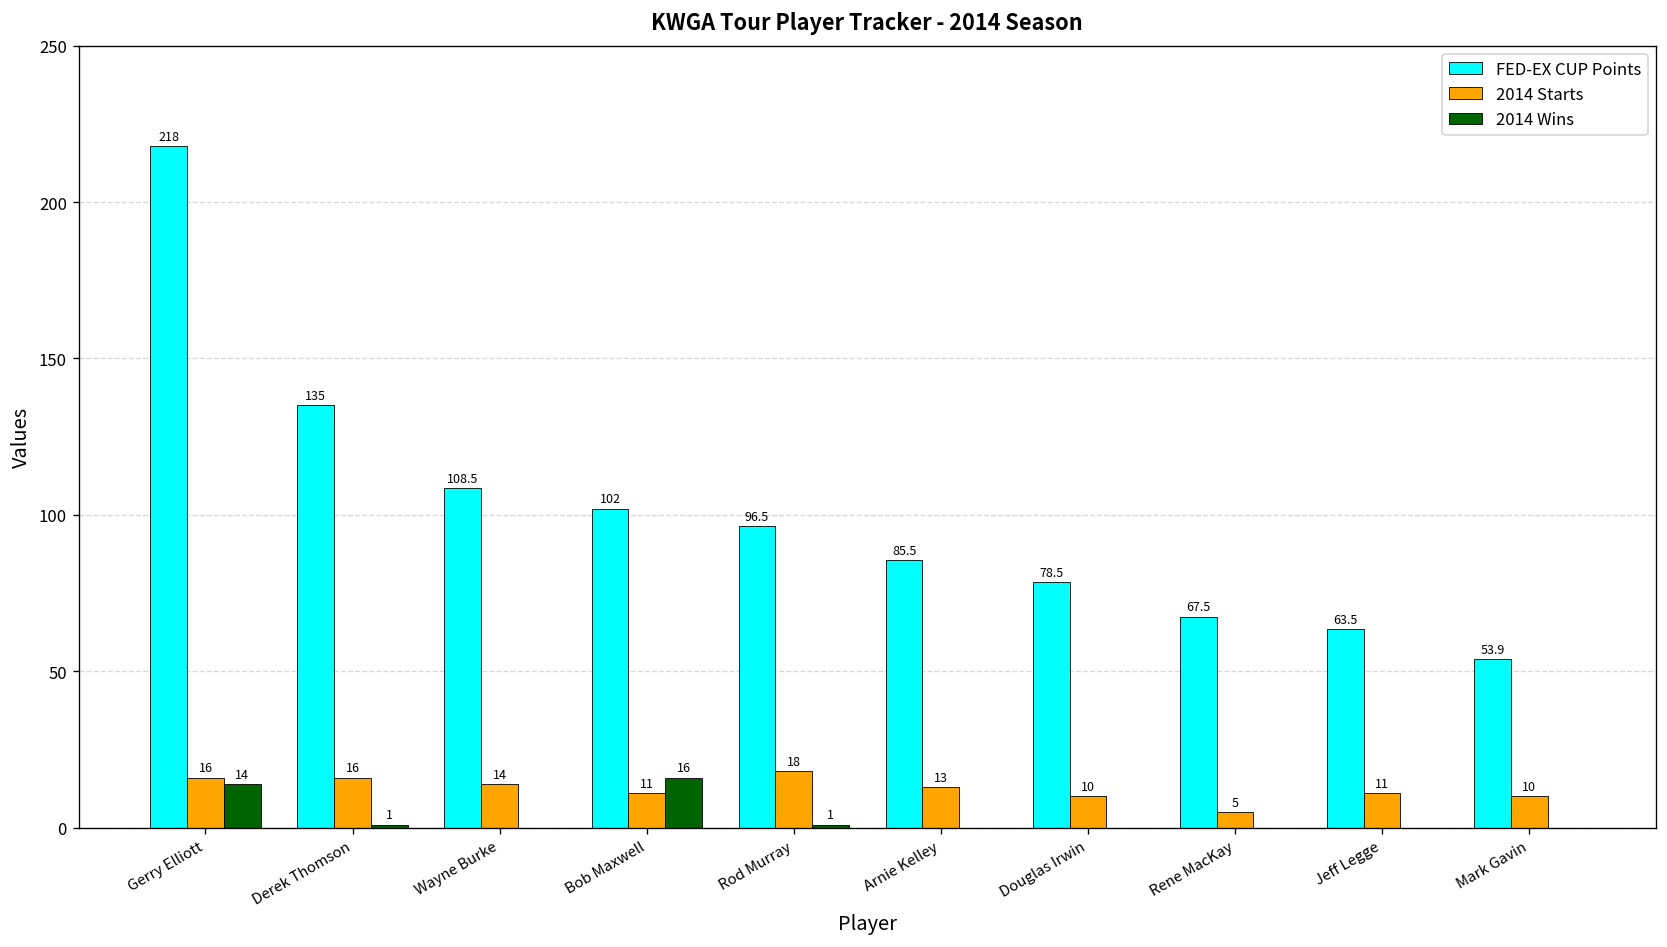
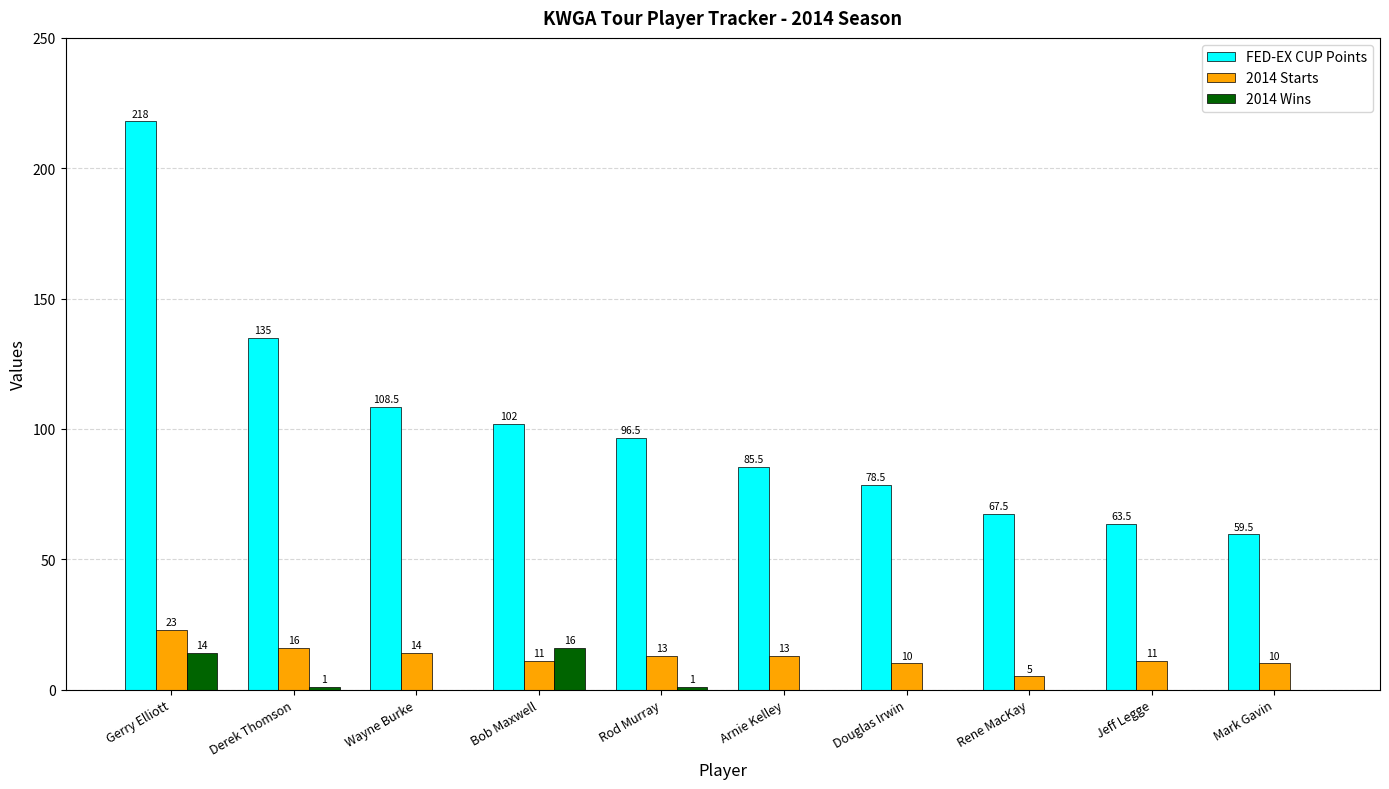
  {
    "FED-EX CUP Points": {
      "Gerry Elliott": 218,
      "Derek Thomson": 135,
      "Wayne Burke": 108.5,
      "Bob Maxwell": 102,
      "Rod Murray": 96.5,
      "Arnie Kelley": 85.5,
      "Douglas Irwin": 78.5,
      "Rene MacKay": 67.5,
      "Jeff Legge": 63.5,
-     "Mark Gavin": 53.9
+     "Mark Gavin": 59.5
    },
    "2014 Starts": {
-     "Gerry Elliott": 16,
+     "Gerry Elliott": 23,
      "Derek Thomson": 16,
      "Wayne Burke": 14,
      "Bob Maxwell": 11,
-     "Rod Murray": 18,
+     "Rod Murray": 13,
      "Arnie Kelley": 13,
      "Douglas Irwin": 10,
      "Rene MacKay": 5,
      "Jeff Legge": 11,
      "Mark Gavin": 10
    },
    "2014 Wins": {
      "Gerry Elliott": 14,
      "Derek Thomson": 1,
      "Bob Maxwell": 16,
      "Rod Murray": 1
    }
  }
